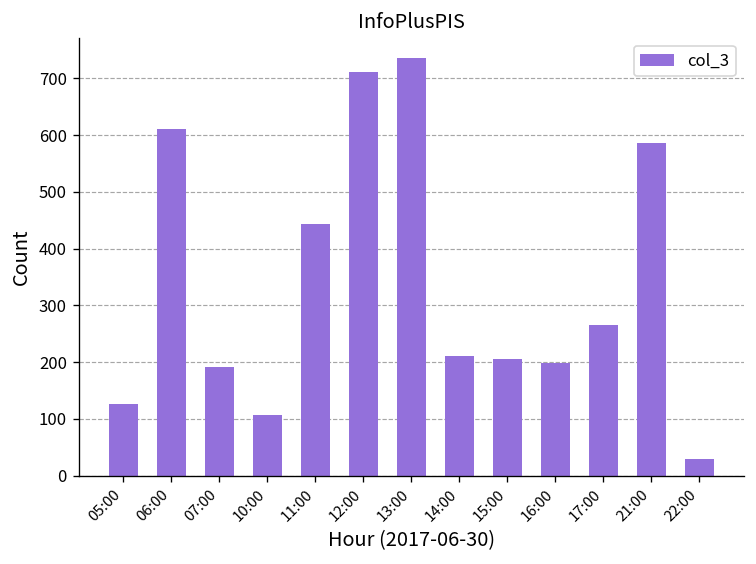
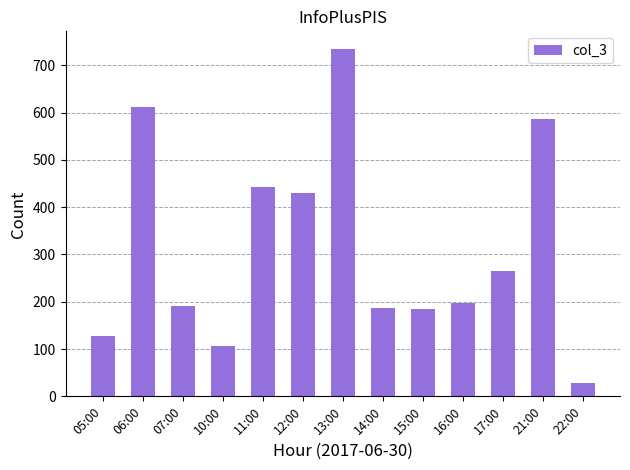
  {
    "05:00": 130,
    "06:00": 610,
    "07:00": 190,
    "10:00": 110,
    "11:00": 440,
-   "12:00": 710,
+   "12:00": 430,
    "13:00": 740,
-   "14:00": 210,
-   "15:00": 210,
+   "14:00": 190,
+   "15:00": 190,
    "16:00": 200,
    "17:00": 270,
    "21:00": 590,
    "22:00": 30
  }
